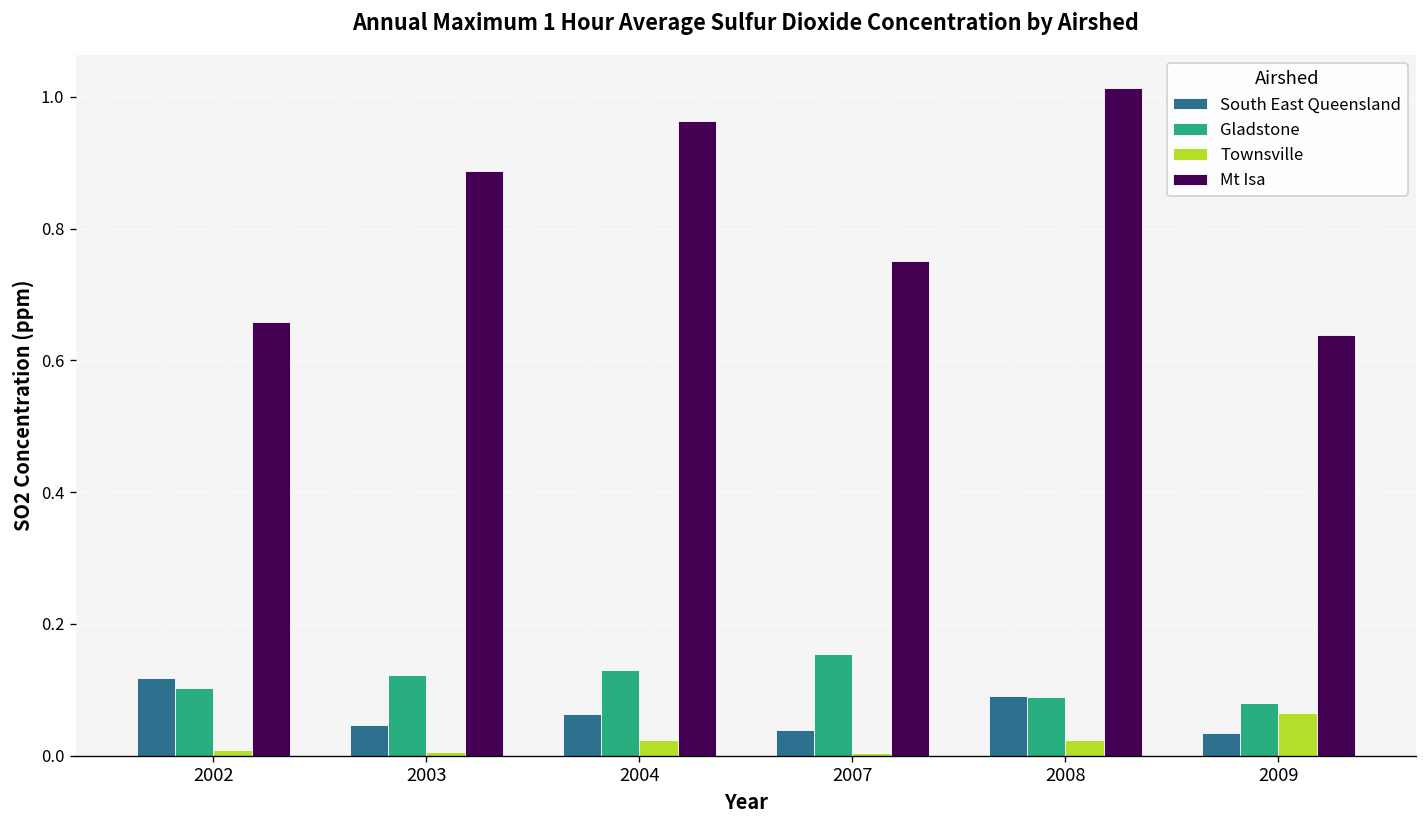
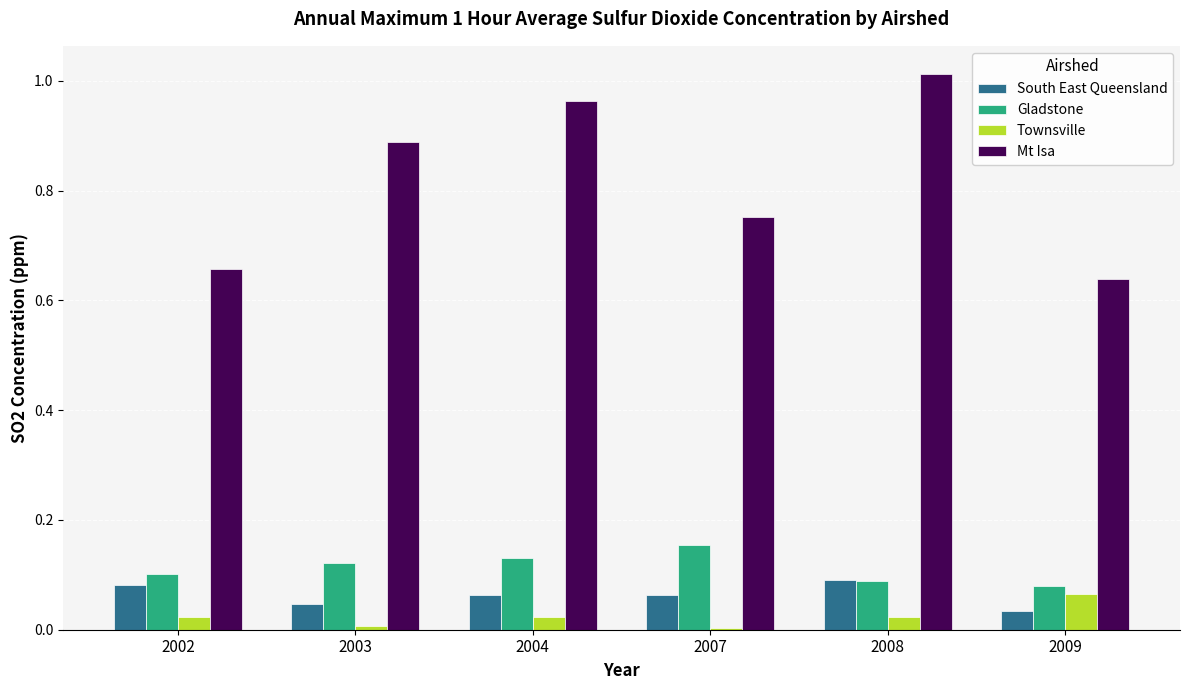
  {
    "South East Queensland": {
-     "2002": 0.12,
+     "2002": 0.08,
      "2003": 0.05,
      "2004": 0.06,
-     "2007": 0.04,
+     "2007": 0.06,
      "2008": 0.09,
      "2009": 0.03
    },
    "Gladstone": {
      "2002": 0.10,
      "2003": 0.12,
      "2004": 0.13,
      "2007": 0.16,
      "2008": 0.09,
      "2009": 0.08
    },
    "Townsville": {
-     "2002": 0.01,
+     "2002": 0.02,
      "2003": 0.01,
      "2004": 0.02,
      "2008": 0.02,
      "2009": 0.07
    },
    "Mt Isa": {
      "2002": 0.66,
      "2003": 0.89,
      "2004": 0.96,
      "2007": 0.75,
      "2008": 1.01,
      "2009": 0.64
    }
  }
